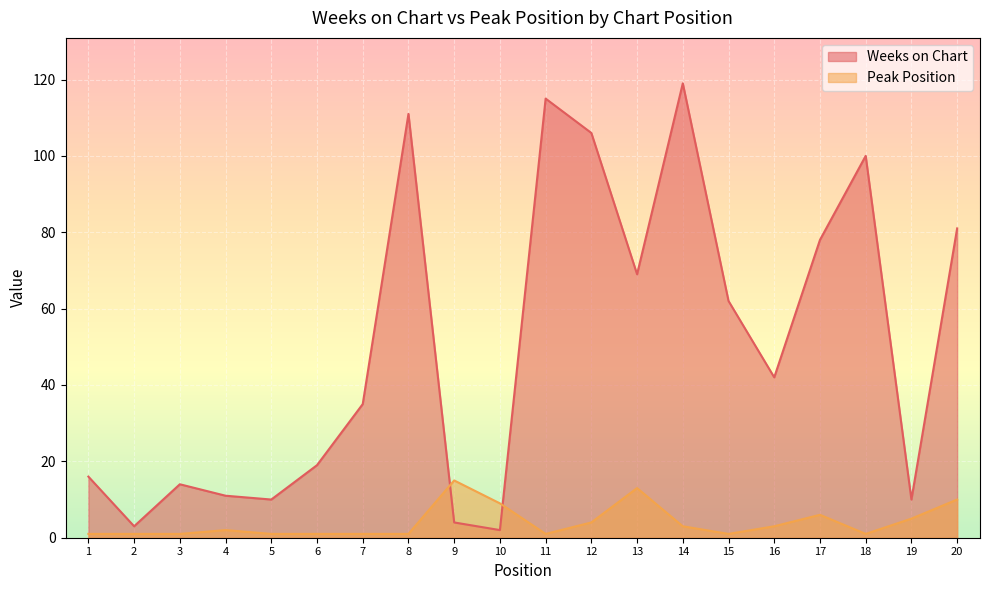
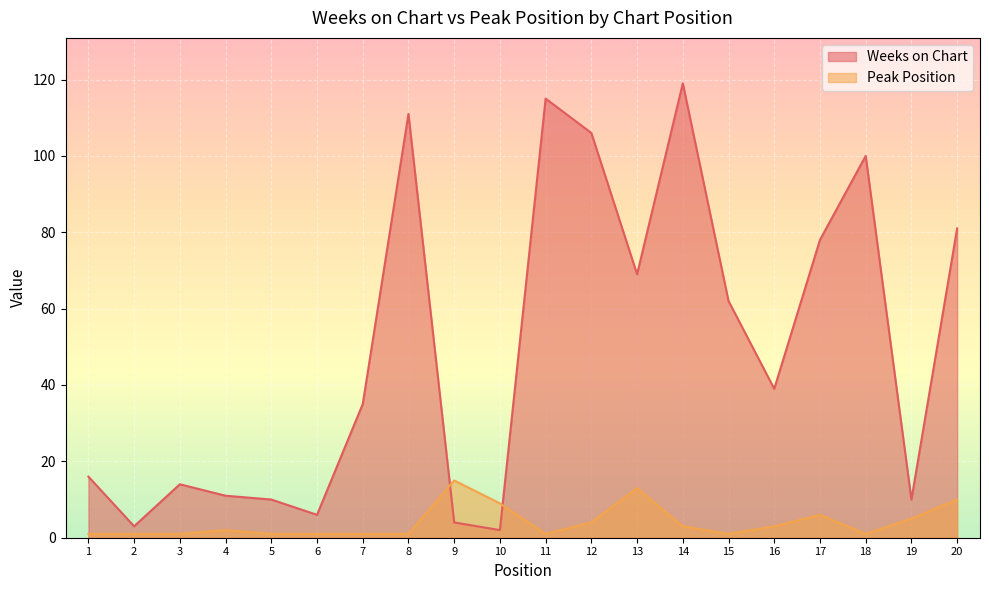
  {
    "Weeks on Chart": {
      "1": 16,
      "2": 3,
      "3": 14,
      "4": 11,
      "5": 10,
-     "6": 19,
+     "6": 6,
      "7": 35,
      "8": 111,
      "9": 4,
      "10": 2,
      "11": 115,
      "12": 106,
      "13": 69,
      "14": 119,
      "15": 62,
-     "16": 42,
+     "16": 39,
      "17": 78,
      "18": 100,
      "19": 10,
      "20": 81
    },
    "Peak Position": {
      "1": 1,
      "2": 1,
      "3": 1,
      "4": 2,
      "5": 1,
      "6": 1,
      "7": 1,
      "8": 1,
      "9": 15,
      "10": 9,
      "11": 1,
      "12": 4,
      "13": 13,
      "14": 3,
      "15": 1,
      "16": 3,
      "17": 6,
      "18": 1,
      "19": 5,
      "20": 10
    }
  }
